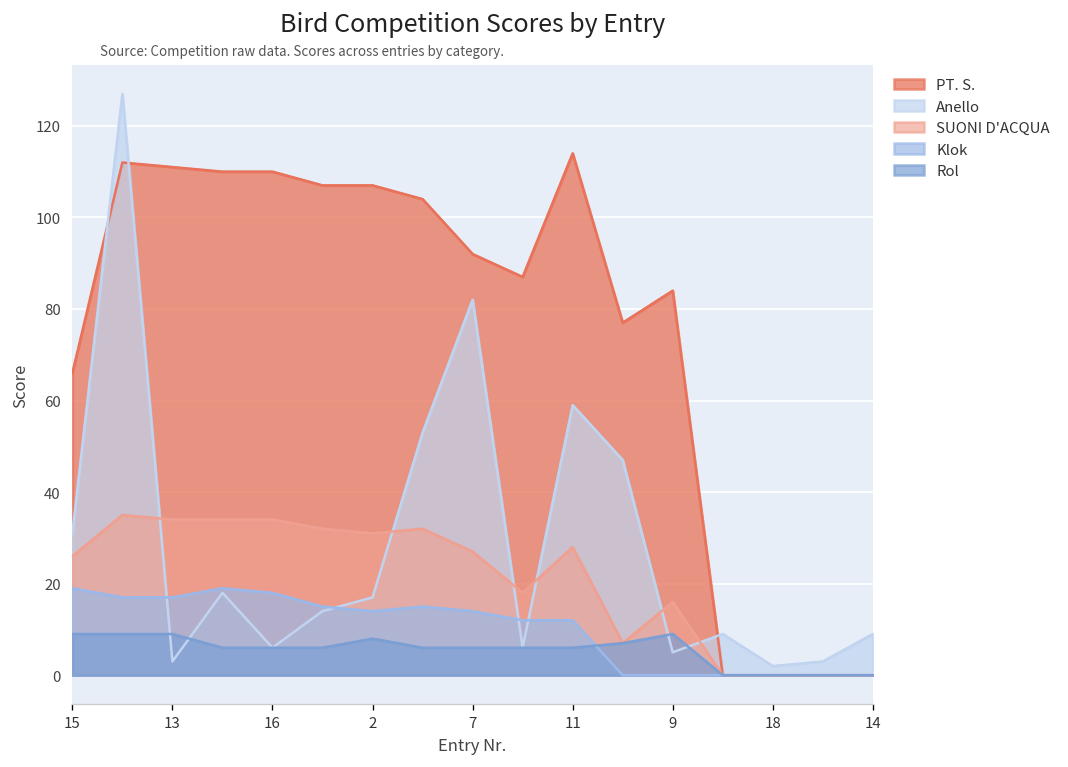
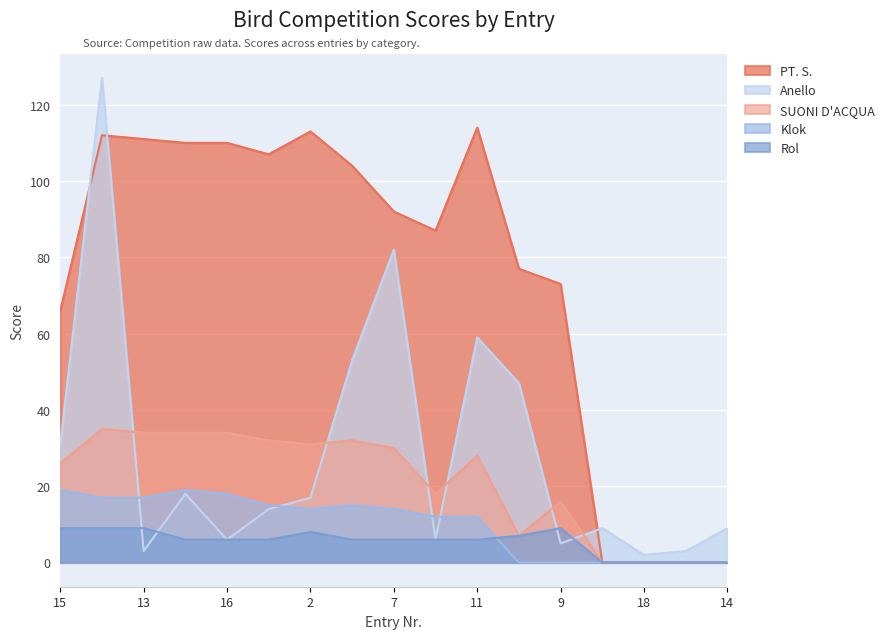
  {
    "PT. S.": {
      "15": 66,
      "13": 111,
      "16": 110,
-     "2": 107,
+     "2": 113,
      "7": 92,
      "11": 114,
-     "9": 84
+     "9": 73
    },
    "SUONI D'ACQUA": {
      "15": 26,
      "13": 34,
      "16": 34,
      "2": 31,
-     "7": 27,
+     "7": 30,
      "11": 28,
      "9": 16
    }
  }
